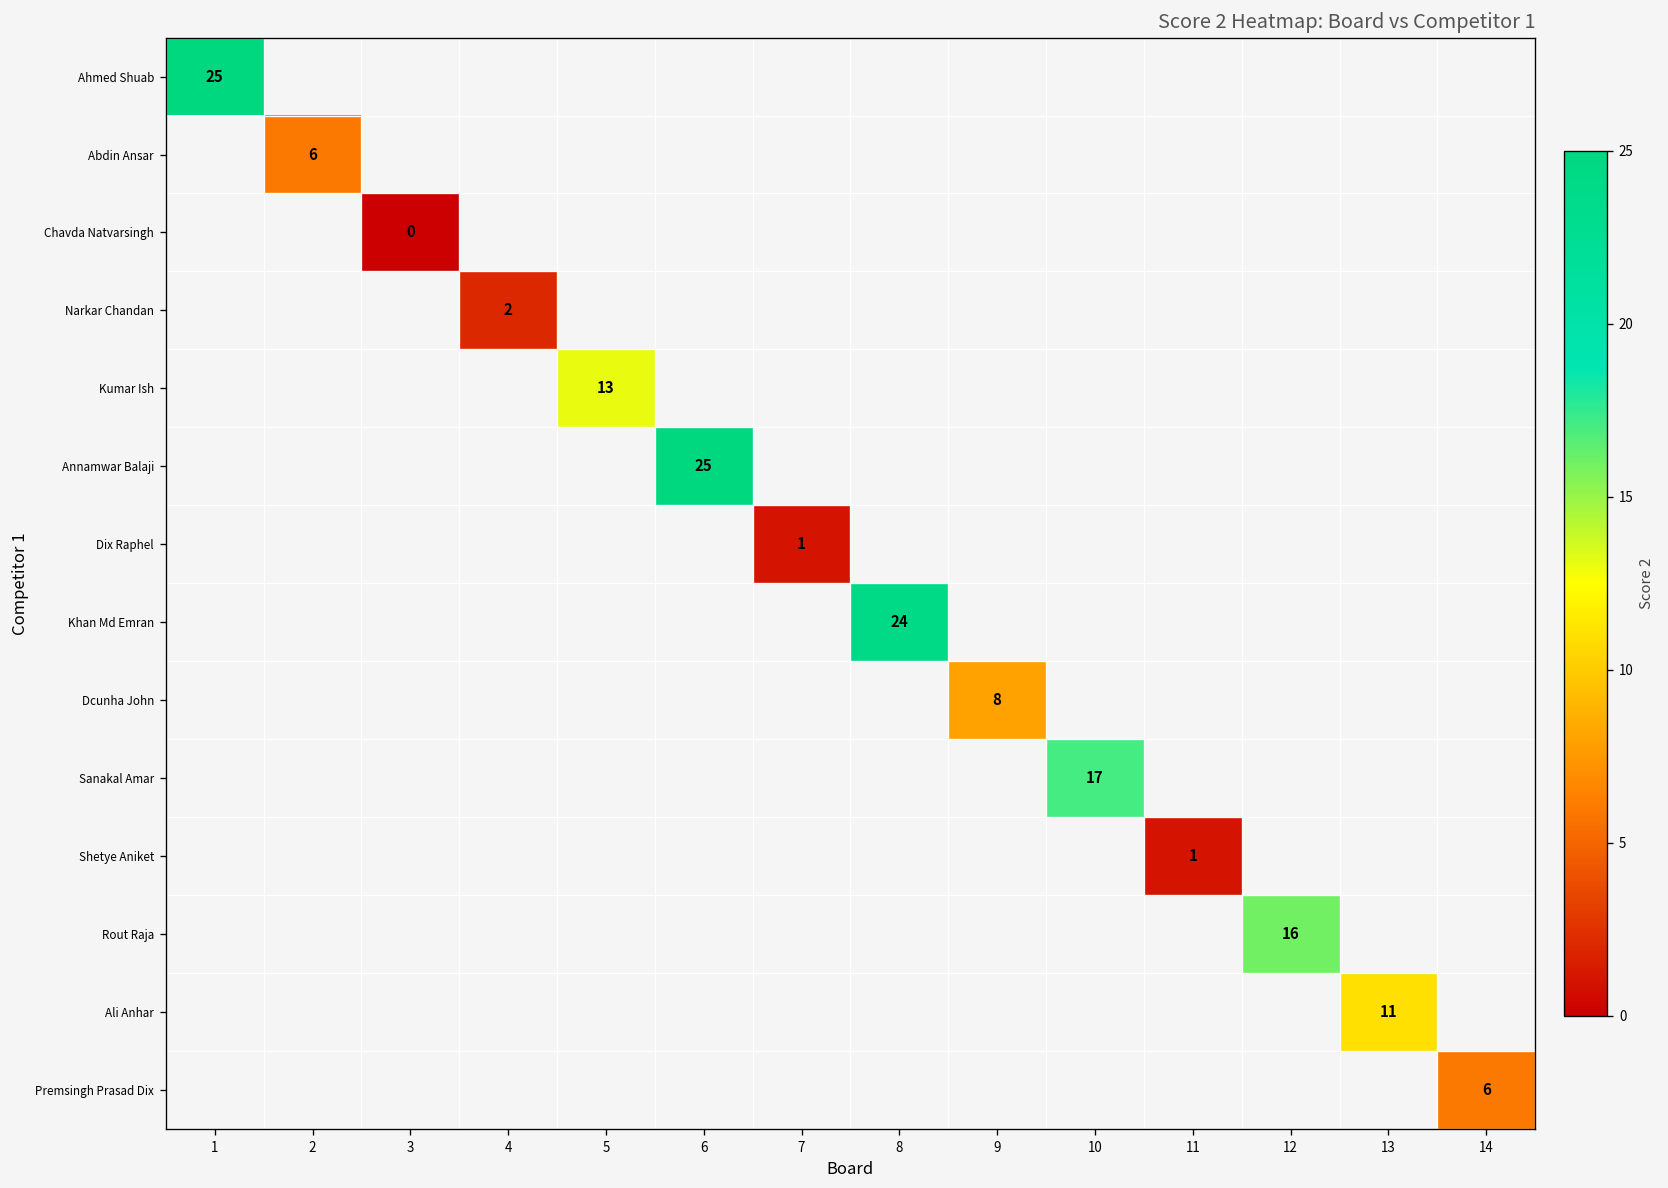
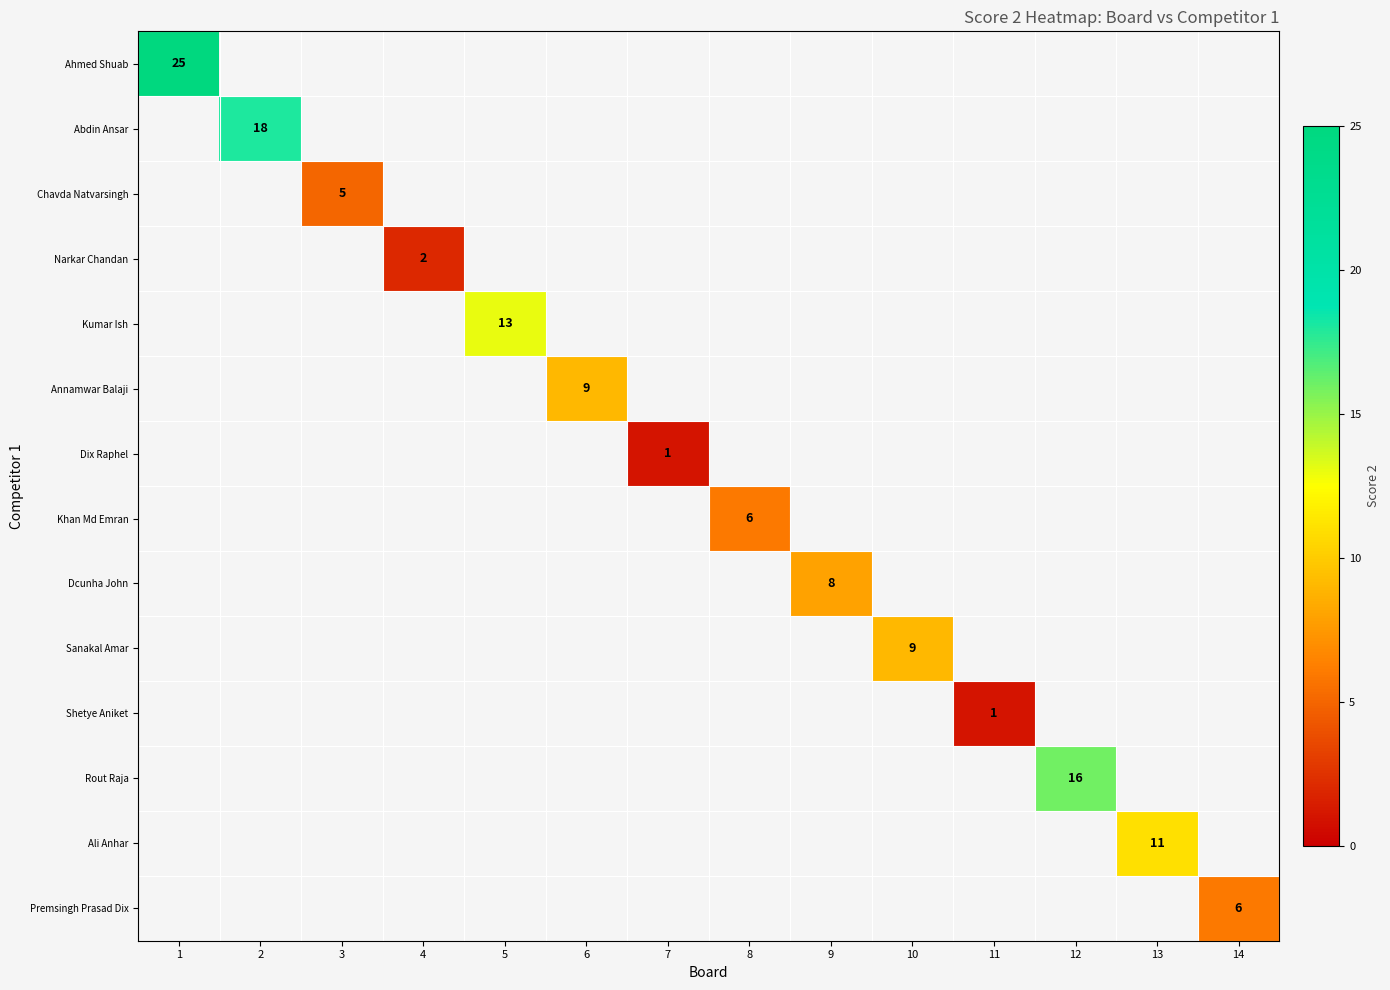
  {
    "Ahmed Shuab": {
      "1": 25
    },
    "Abdin Ansar": {
-     "2": 6
+     "2": 18
    },
    "Chavda Natvarsingh": {
-     "3": 0
+     "3": 5
    },
    "Narkar Chandan": {
      "4": 2
    },
    "Kumar Ish": {
      "5": 13
    },
    "Annamwar Balaji": {
-     "6": 25
+     "6": 9
    },
    "Dix Raphel": {
      "7": 1
    },
    "Khan Md Emran": {
-     "8": 24
+     "8": 6
    },
    "Dcunha John": {
      "9": 8
    },
    "Sanakal Amar": {
-     "10": 17
+     "10": 9
    },
    "Shetye Aniket": {
      "11": 1
    },
    "Rout Raja": {
      "12": 16
    },
    "Ali Anhar": {
      "13": 11
    },
    "Premsingh Prasad Dix": {
      "14": 6
    }
  }
